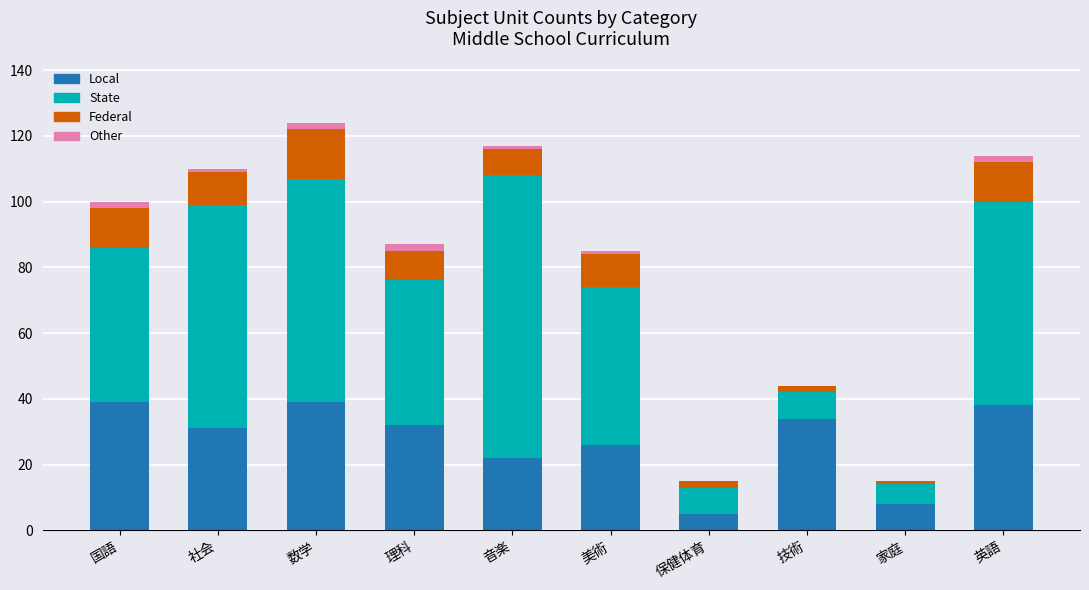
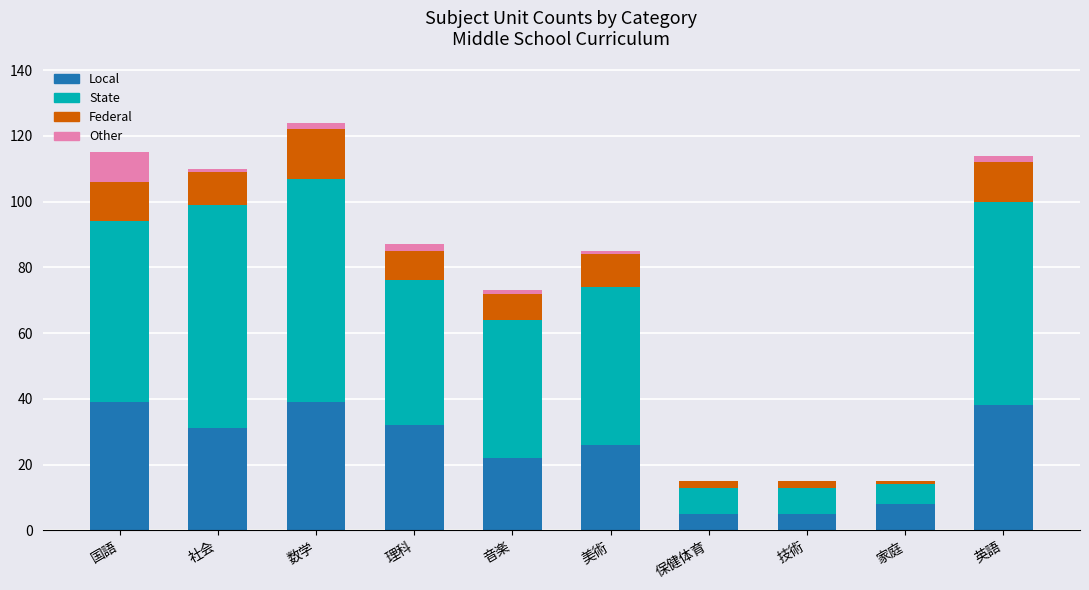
  {
    "Local": {
      "国語": 39,
      "社会": 31,
      "数学": 39,
      "理科": 32,
      "音楽": 22,
      "美術": 26,
      "保健体育": 5,
-     "技術": 34,
+     "技術": 5,
      "家庭": 8,
      "英語": 38
    },
    "State": {
-     "国語": 47,
+     "国語": 55,
      "社会": 68,
      "数学": 68,
      "理科": 44,
-     "音楽": 86,
+     "音楽": 42,
      "美術": 48,
      "保健体育": 8,
      "技術": 8,
      "家庭": 6,
      "英語": 62
    },
    "Federal": {
      "国語": 12,
      "社会": 10,
      "数学": 15,
      "理科": 9,
      "音楽": 8,
      "美術": 10,
      "保健体育": 2,
      "技術": 2,
      "家庭": 1,
      "英語": 12
    },
    "Other": {
-     "国語": 2,
+     "国語": 9,
      "社会": 1,
      "数学": 2,
      "理科": 2,
      "音楽": 1,
      "美術": 1,
      "保健体育": 0,
      "技術": 0,
      "家庭": 0,
      "英語": 2
    }
  }
